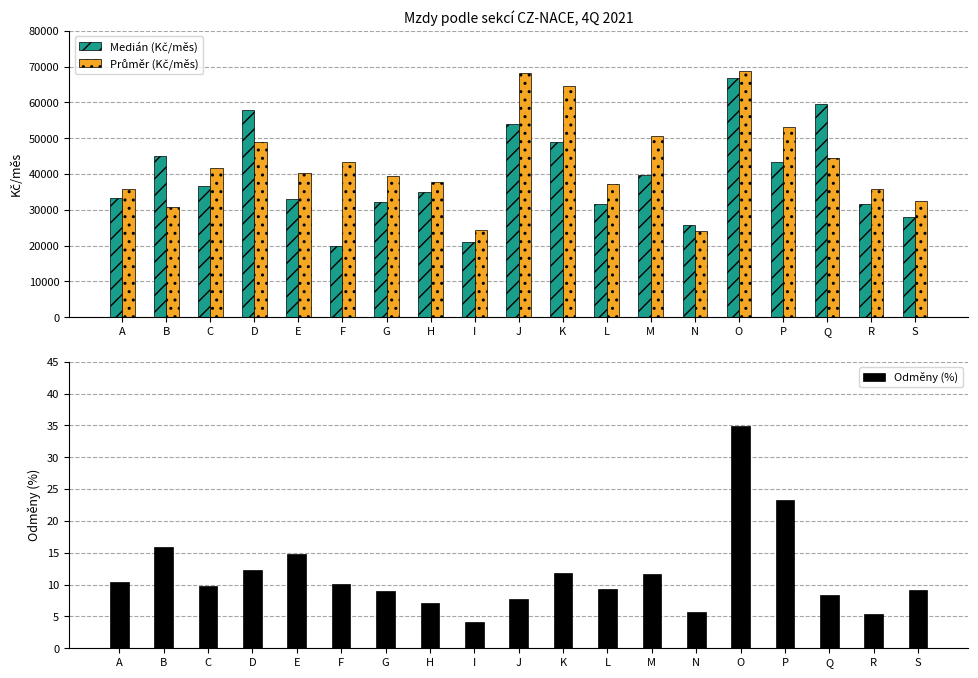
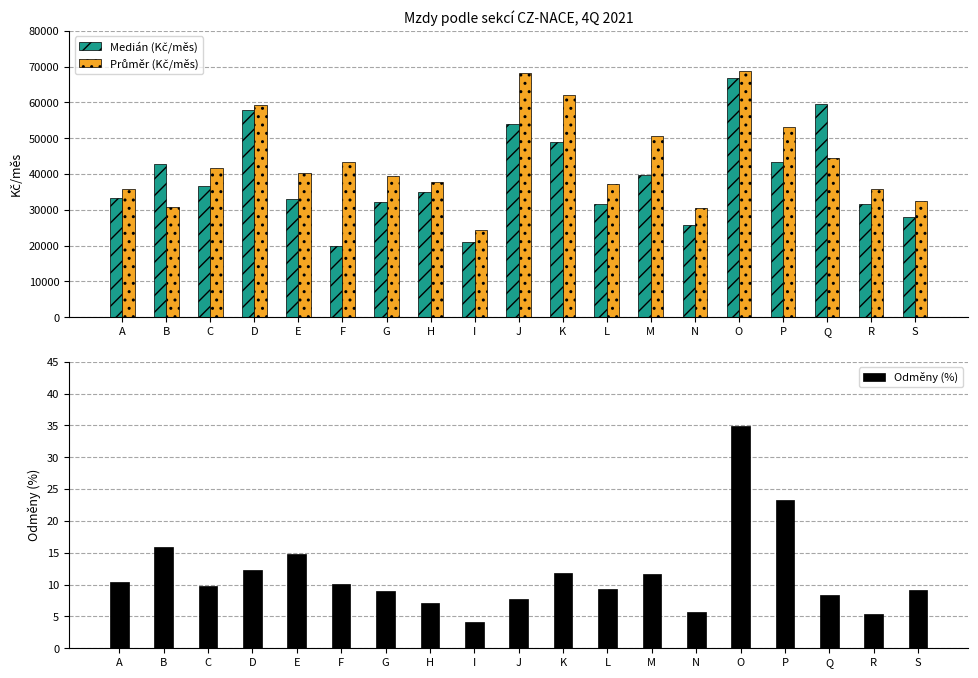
  {
    "Mzdy podle sekcí CZ-NACE, 4Q 2021": {
      "Medián (Kč/měs)": {
        "A": 33000,
-       "B": 45000,
+       "B": 43000,
        "C": 37000,
        "D": 58000,
        "E": 33000,
        "F": 20000,
        "G": 32000,
        "H": 35000,
        "I": 21000,
        "J": 54000,
        "K": 49000,
        "L": 32000,
        "M": 40000,
        "N": 26000,
        "O": 67000,
        "P": 43000,
        "Q": 59000,
        "R": 31000,
        "S": 28000
      },
      "Průměr (Kč/měs)": {
        "A": 36000,
        "B": 31000,
        "C": 42000,
-       "D": 49000,
+       "D": 59000,
        "E": 40000,
        "F": 43000,
        "G": 39000,
        "H": 38000,
        "I": 24000,
        "J": 68000,
-       "K": 65000,
+       "K": 62000,
        "L": 37000,
        "M": 51000,
-       "N": 24000,
+       "N": 30000,
        "O": 69000,
        "P": 53000,
        "Q": 44000,
        "R": 36000,
        "S": 32000
      }
    }
  }
